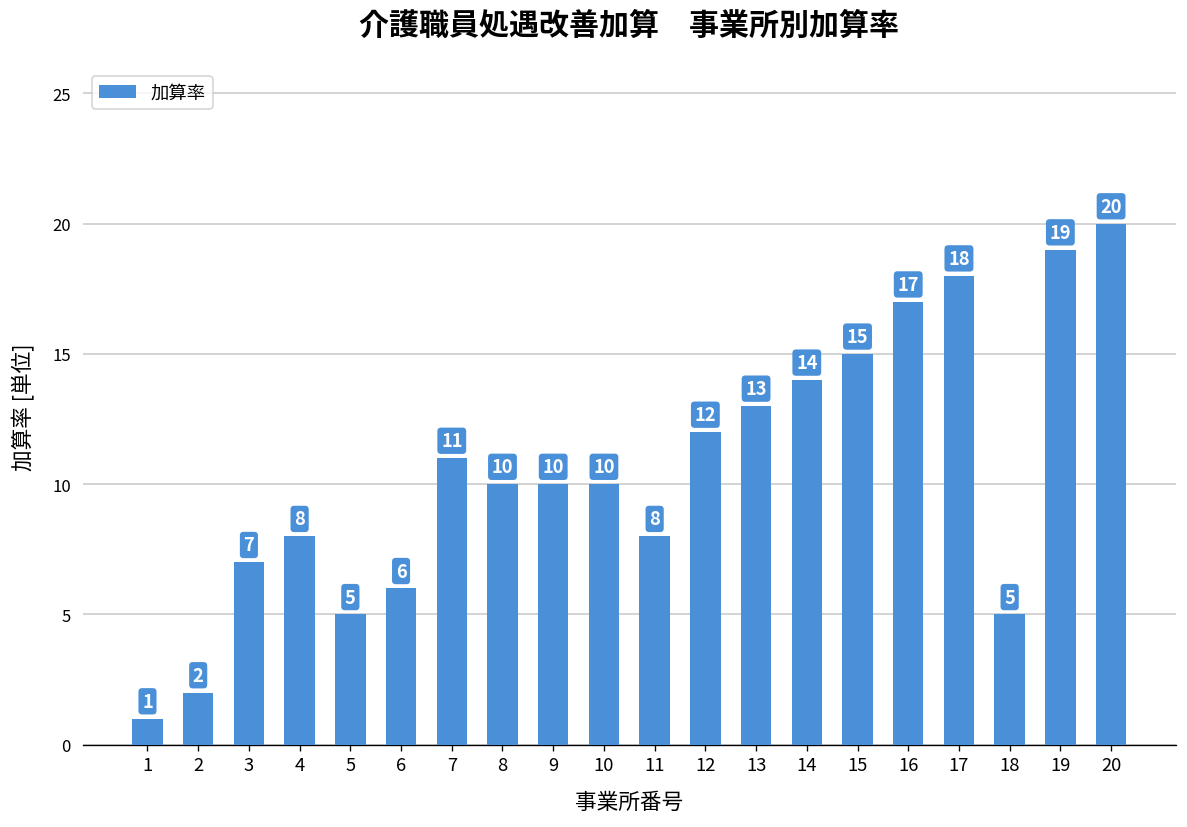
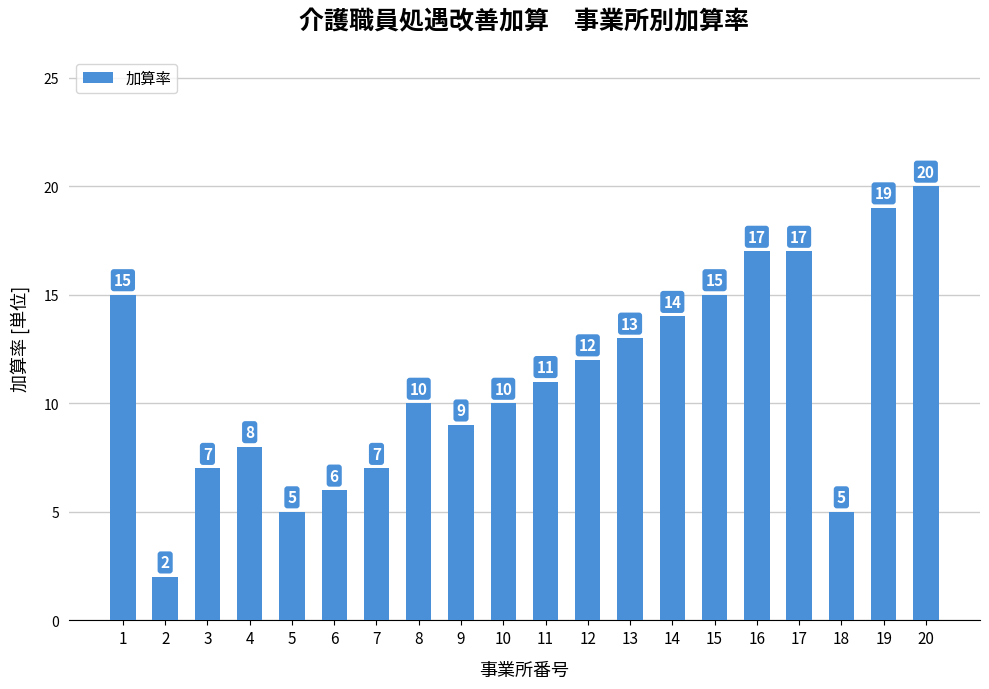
  {
-   "1": 1,
-   "7": 11,
-   "9": 10,
-   "11": 8,
-   "17": 18
+   "1": 15,
+   "7": 7,
+   "9": 9,
+   "11": 11,
+   "17": 17
  }
